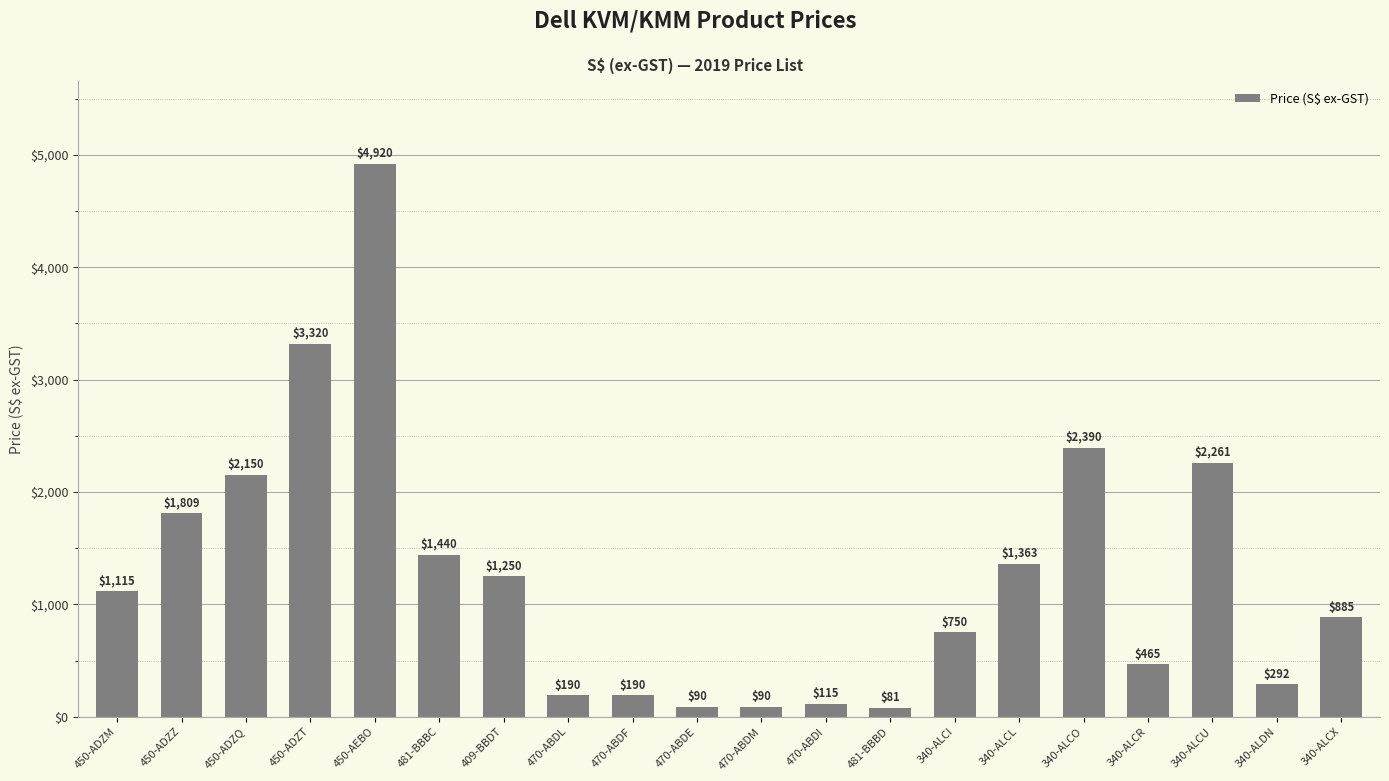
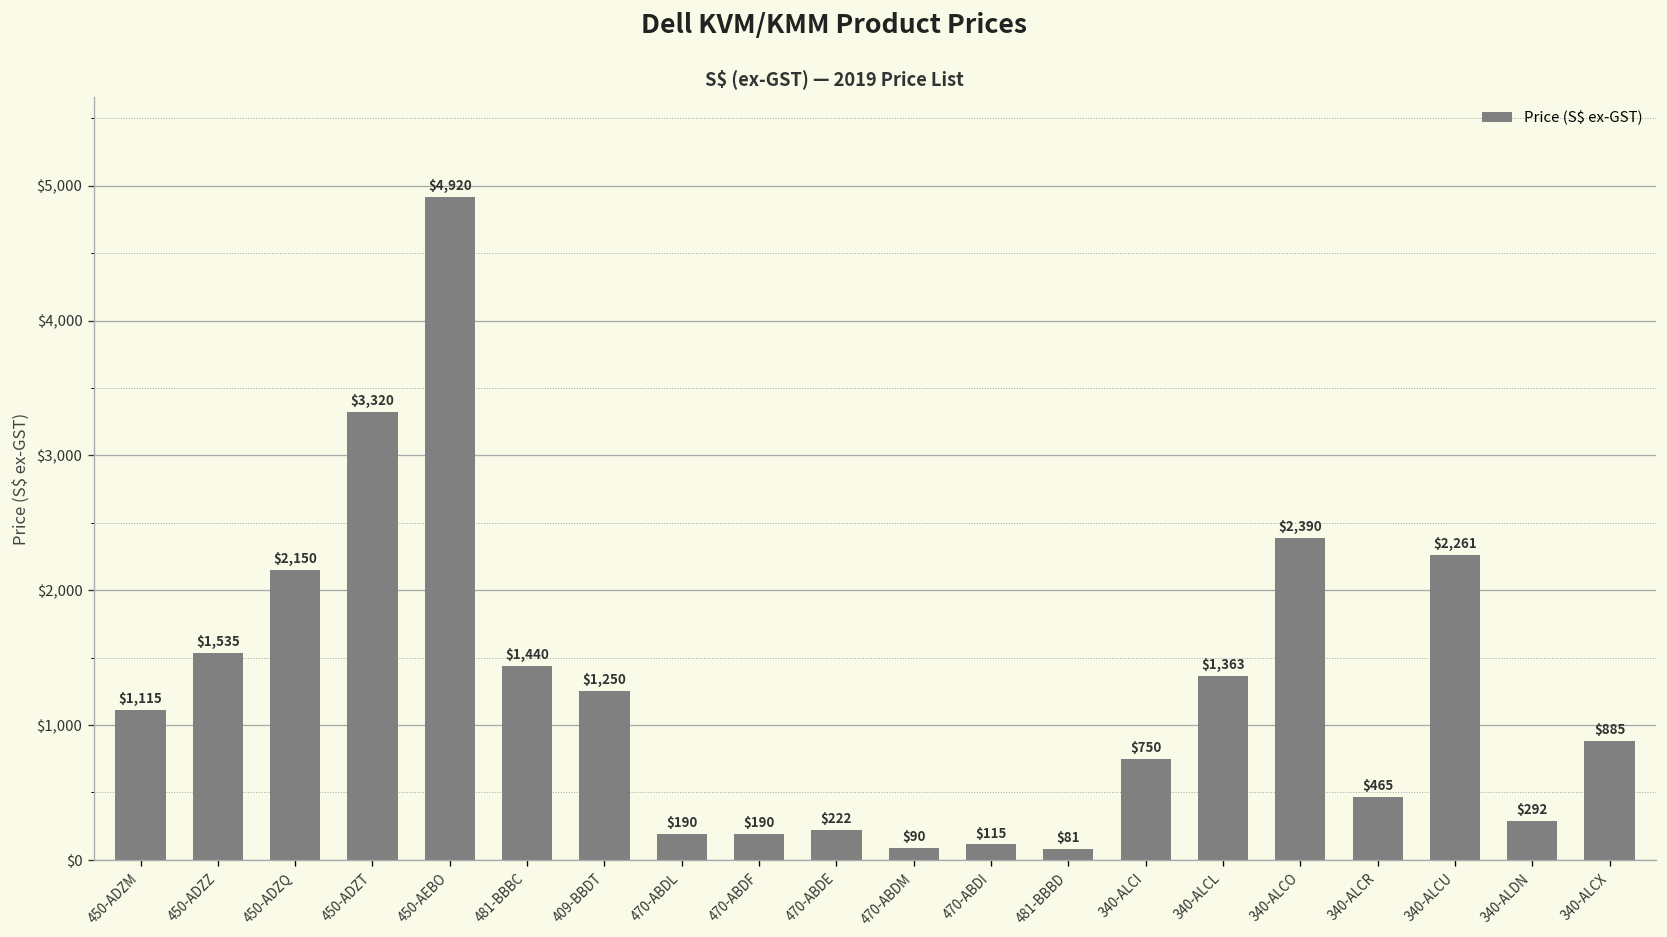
  {
    "450-ADZM": "$1,115",
-   "450-ADZZ": "$1,809",
+   "450-ADZZ": "$1,535",
    "450-ADZQ": "$2,150",
    "450-ADZT": "$3,320",
    "450-AEBO": "$4,920",
    "481-BBBC": "$1,440",
    "409-BBDT": "$1,250",
    "470-ABDL": "$190",
    "470-ABDF": "$190",
-   "470-ABDE": "$90",
+   "470-ABDE": "$222",
    "470-ABDM": "$90",
    "470-ABDI": "$115",
    "481-BBBD": "$81",
    "340-ALCI": "$750",
    "340-ALCL": "$1,363",
    "340-ALCO": "$2,390",
    "340-ALCR": "$465",
    "340-ALCU": "$2,261",
    "340-ALDN": "$292",
    "340-ALCX": "$885"
  }
